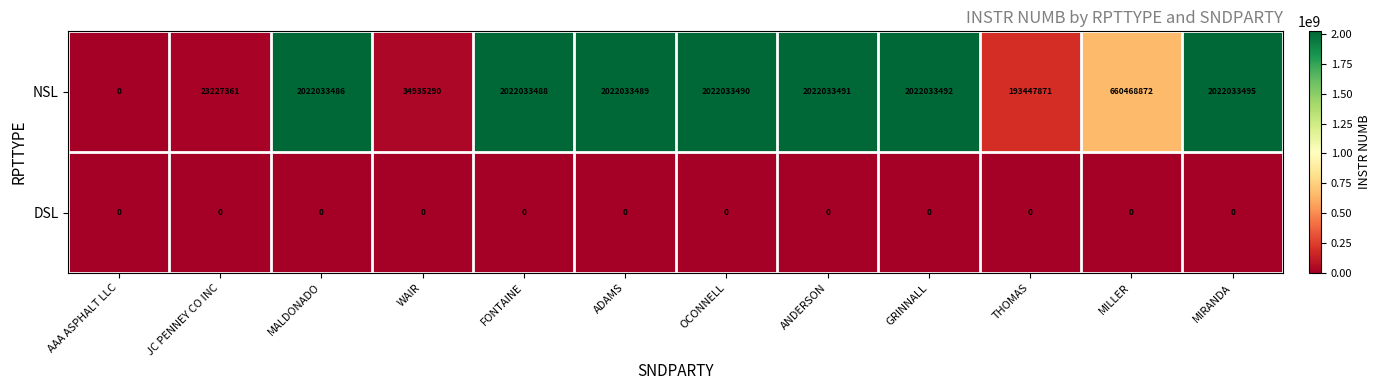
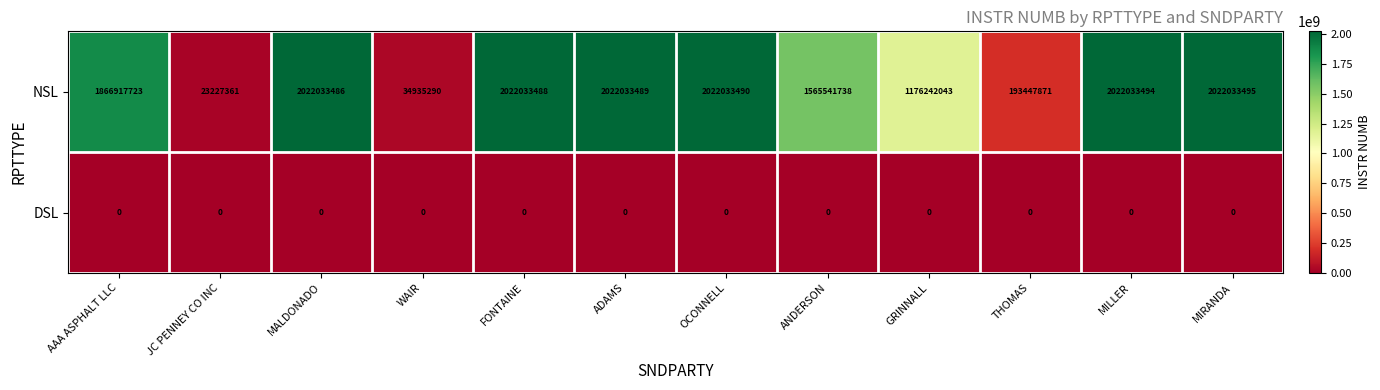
  {
    "NSL": {
-     "AAA ASPHALT LLC": 0,
+     "AAA ASPHALT LLC": 1866917723,
      "JC PENNEY CO INC": 23227361,
      "MALDONADO": 2022033486,
      "WAIR": 34935290,
      "FONTAINE": 2022033488,
      "ADAMS": 2022033489,
      "OCONNELL": 2022033490,
-     "ANDERSON": 2022033491,
-     "GRINNALL": 2022033492,
+     "ANDERSON": 1565541738,
+     "GRINNALL": 1176242043,
      "THOMAS": 193447871,
-     "MILLER": 660468872,
+     "MILLER": 2022033494,
      "MIRANDA": 2022033495
    },
    "DSL": {
      "AAA ASPHALT LLC": 0,
      "JC PENNEY CO INC": 0,
      "MALDONADO": 0,
      "WAIR": 0,
      "FONTAINE": 0,
      "ADAMS": 0,
      "OCONNELL": 0,
      "ANDERSON": 0,
      "GRINNALL": 0,
      "THOMAS": 0,
      "MILLER": 0,
      "MIRANDA": 0
    }
  }
